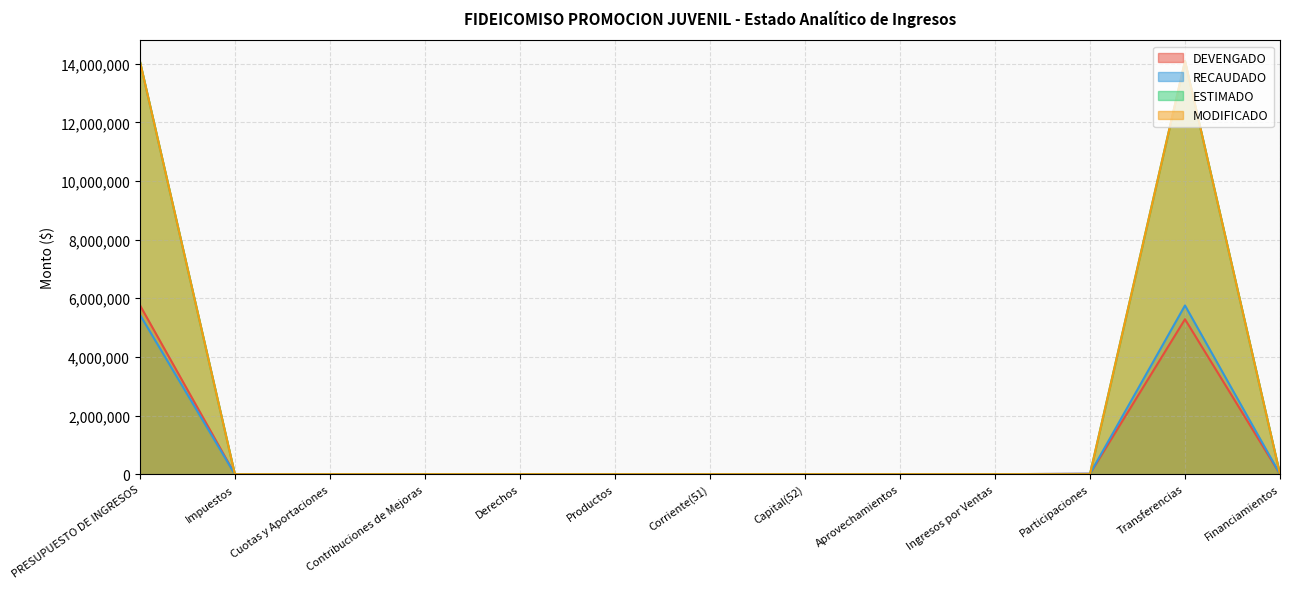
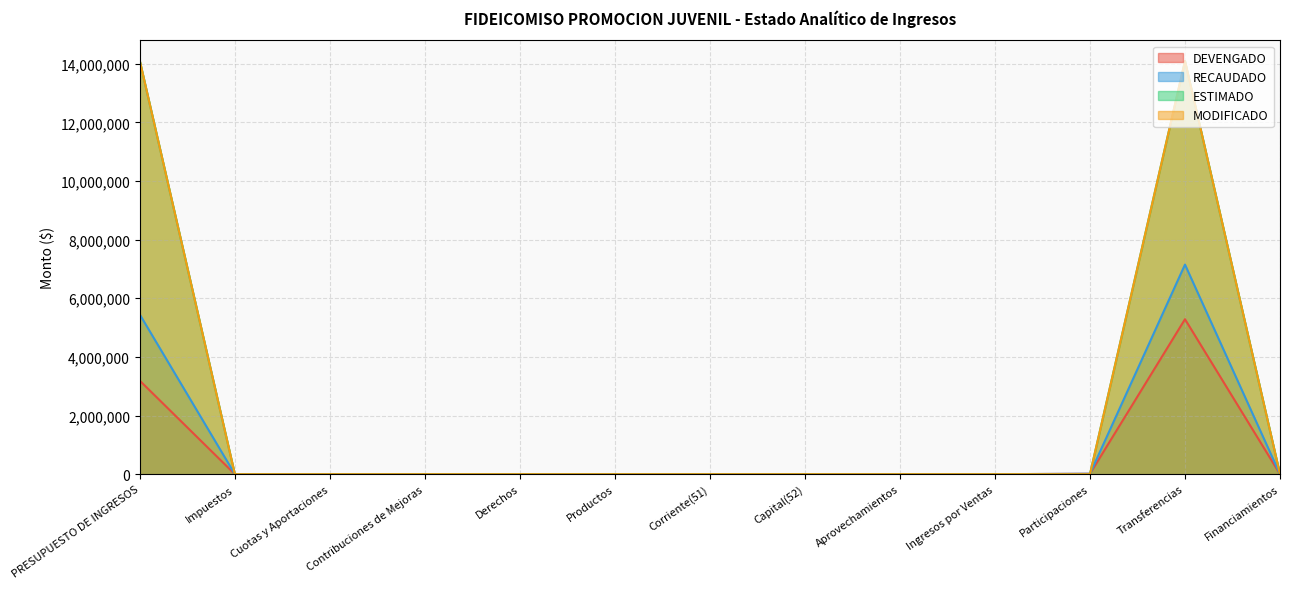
  {
    "DEVENGADO": {
-     "PRESUPUESTO DE INGRESOS": "5,800,000",
+     "PRESUPUESTO DE INGRESOS": "3,200,000",
      "Transferencias": "5,300,000"
    },
    "RECAUDADO": {
      "PRESUPUESTO DE INGRESOS": "5,400,000",
-     "Transferencias": "5,800,000"
+     "Transferencias": "7,100,000"
    },
    "MODIFICADO": {
      "PRESUPUESTO DE INGRESOS": "14,100,000"
    }
  }
